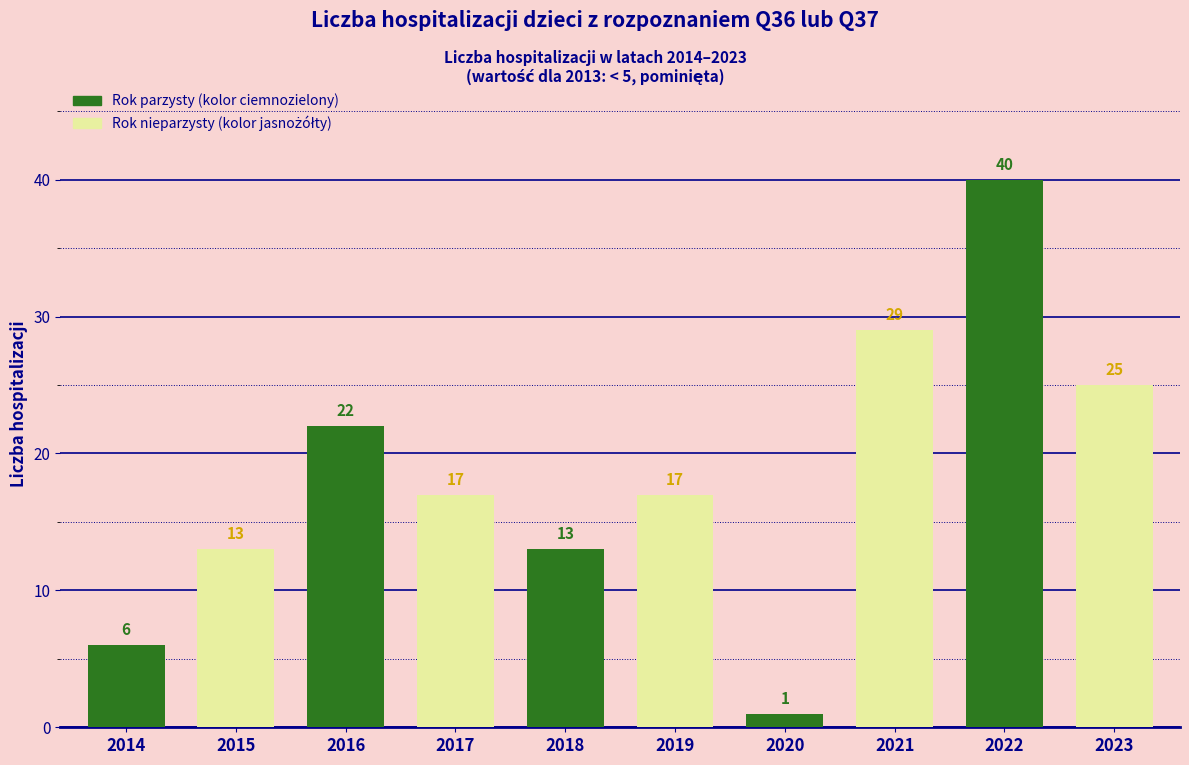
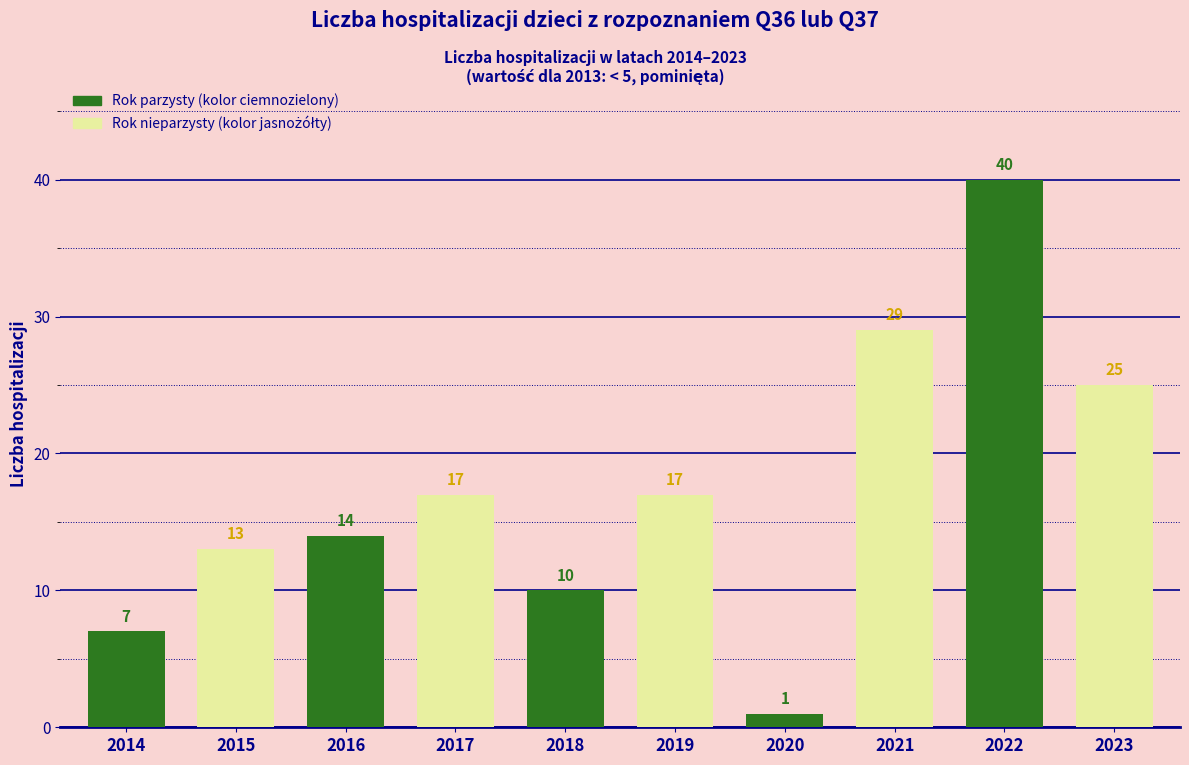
  {
-   "2014": 6,
+   "2014": 7,
    "2015": 13,
-   "2016": 22,
+   "2016": 14,
    "2017": 17,
-   "2018": 13,
+   "2018": 10,
    "2019": 17,
    "2020": 1,
    "2021": 29,
    "2022": 40,
    "2023": 25
  }
